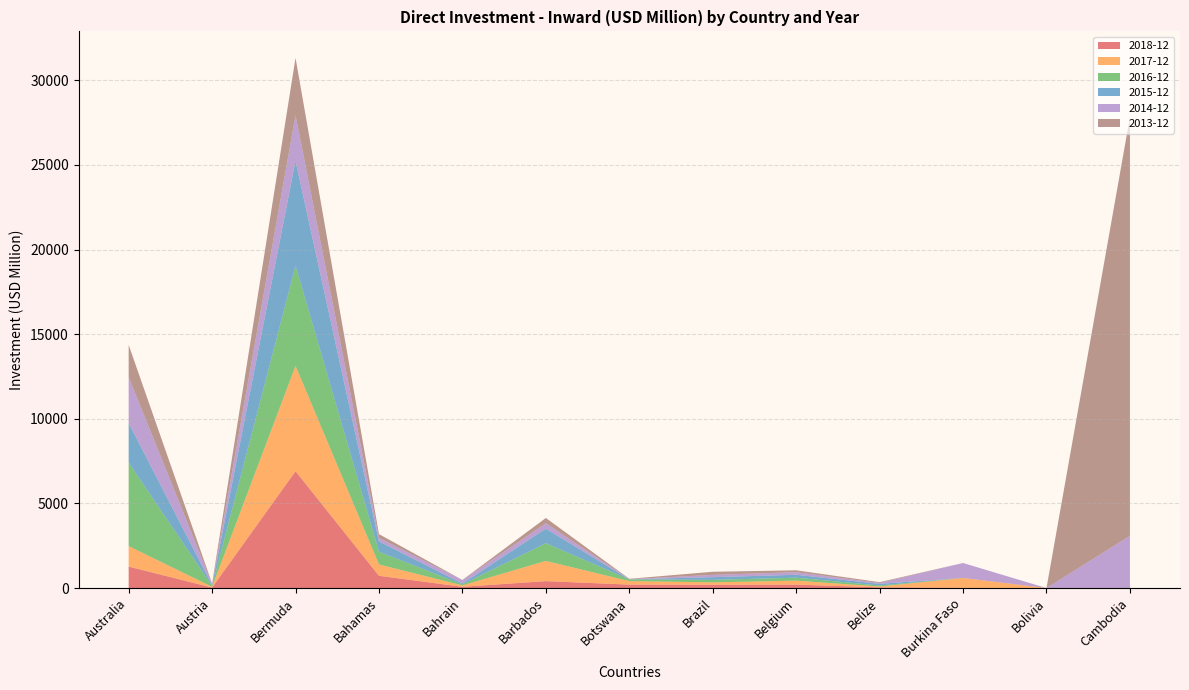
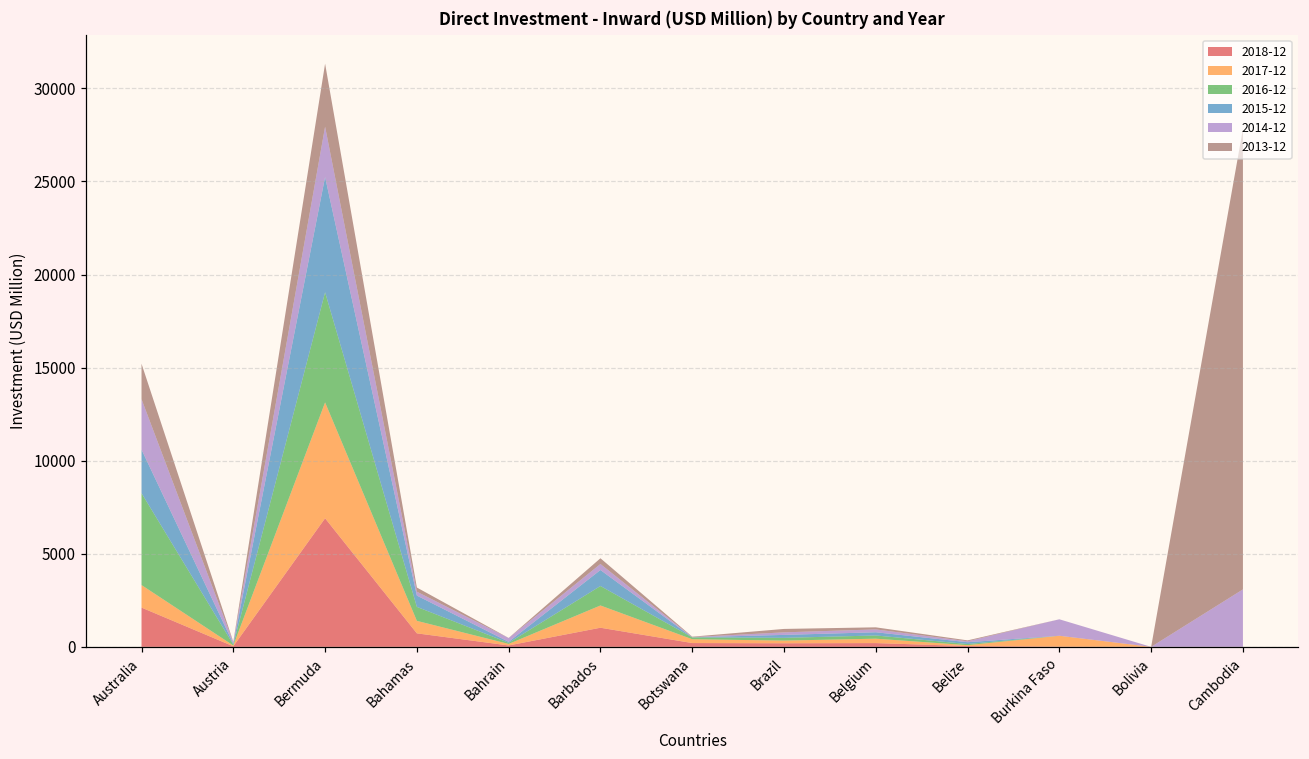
  {
    "2018-12": {
-     "Australia": 1300,
+     "Australia": 2100,
      "Bermuda": 6900,
      "Bahamas": 700,
-     "Barbados": 400,
+     "Barbados": 1000,
      "Botswana": 200,
      "Belgium": 200
    },
    "2017-12": {
      "Australia": 1200,
      "Bermuda": 6200,
      "Bahamas": 700,
      "Barbados": 1200,
      "Belgium": 200
    },
    "2016-12": {
      "Australia": 4900,
      "Bermuda": 5900,
      "Bahamas": 800,
      "Barbados": 1000,
      "Belgium": 200
    },
    "2015-12": {
      "Australia": 2300,
      "Bermuda": 6200,
      "Bahamas": 600,
      "Barbados": 900,
      "Belgium": 200
    },
    "2014-12": {
      "Australia": 2700,
      "Bermuda": 2700,
      "Bahamas": 200,
      "Barbados": 300,
      "Cambodia": 3100
    },
    "2013-12": {
      "Australia": 1900,
      "Bermuda": 3400,
      "Bahamas": 200,
      "Barbados": 300,
      "Brazil": 200
    }
  }
